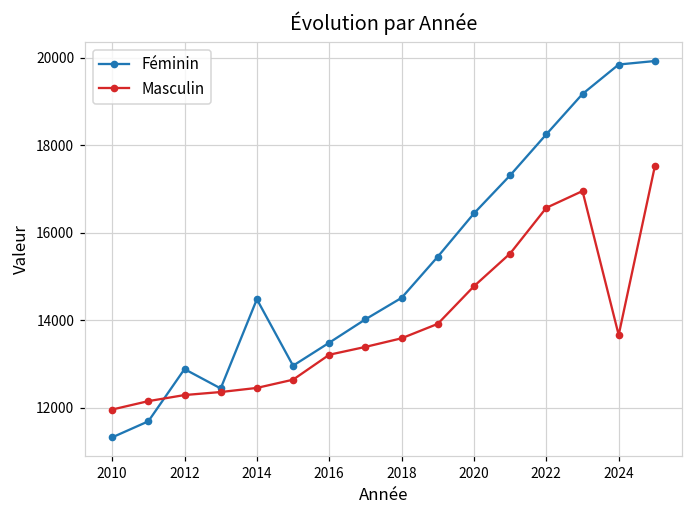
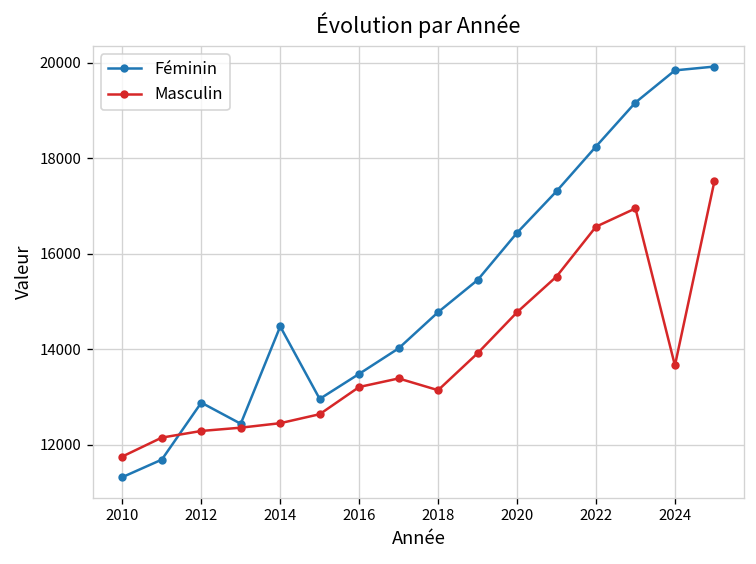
  {
    "Féminin": {
      "2010": 11300,
      "2012": 12900,
      "2014": 14500,
      "2016": 13500,
-     "2018": 14500,
+     "2018": 14800,
      "2020": 16400,
      "2022": 18200,
      "2024": 19800
    },
    "Masculin": {
-     "2010": 12000,
+     "2010": 11800,
      "2012": 12300,
      "2014": 12500,
      "2016": 13200,
-     "2018": 13600,
+     "2018": 13100,
      "2020": 14800,
      "2022": 16600,
      "2024": 13700
    }
  }
